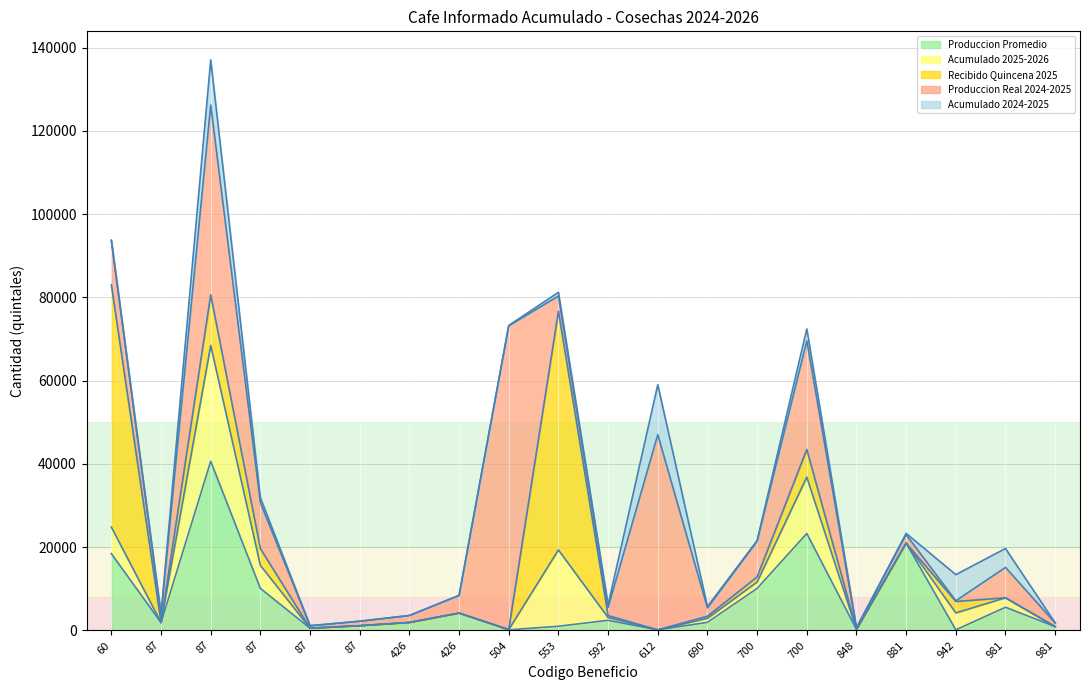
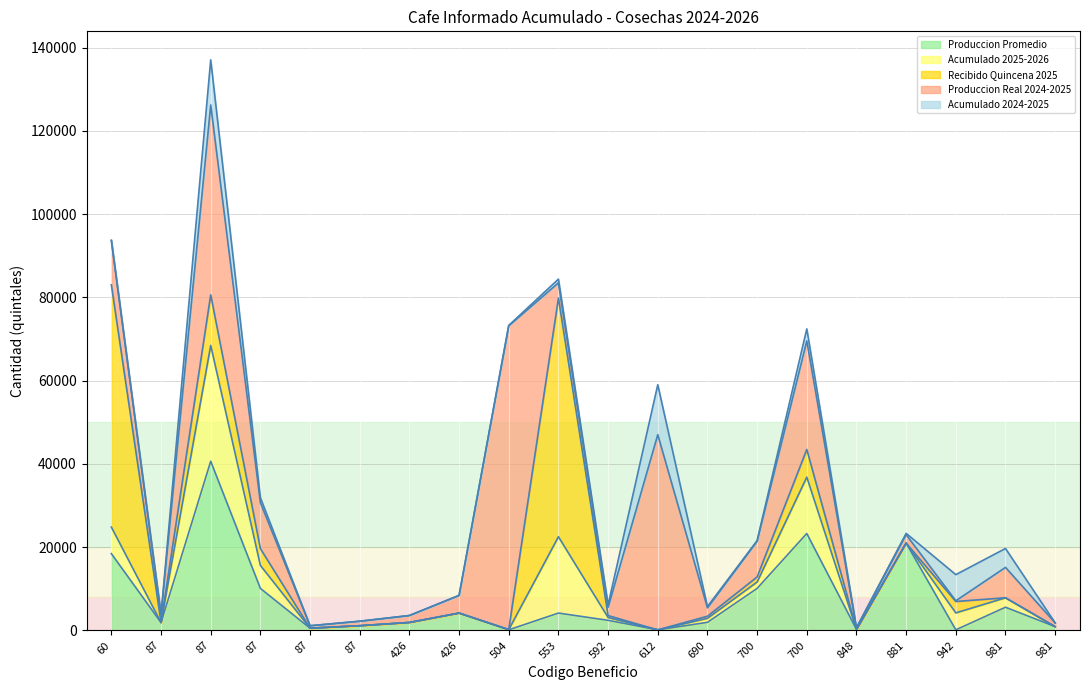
  {
    "Produccion Promedio": {
      "60": 18000,
-     "553": 1000,
+     "553": 4000,
      "592": 2000,
      "690": 2000,
      "942": 0
    },
    "Acumulado 2025-2026": {
      "60": 6000,
      "553": 18000,
      "942": 4000
    },
    "Recibido Quincena 2025": {
      "60": 58000,
      "553": 57000
    },
    "Produccion Real 2024-2025": {
      "553": 4000,
      "612": 47000
    },
    "Acumulado 2024-2025": {
      "553": 1000,
      "612": 12000,
      "942": 6000
    }
  }
